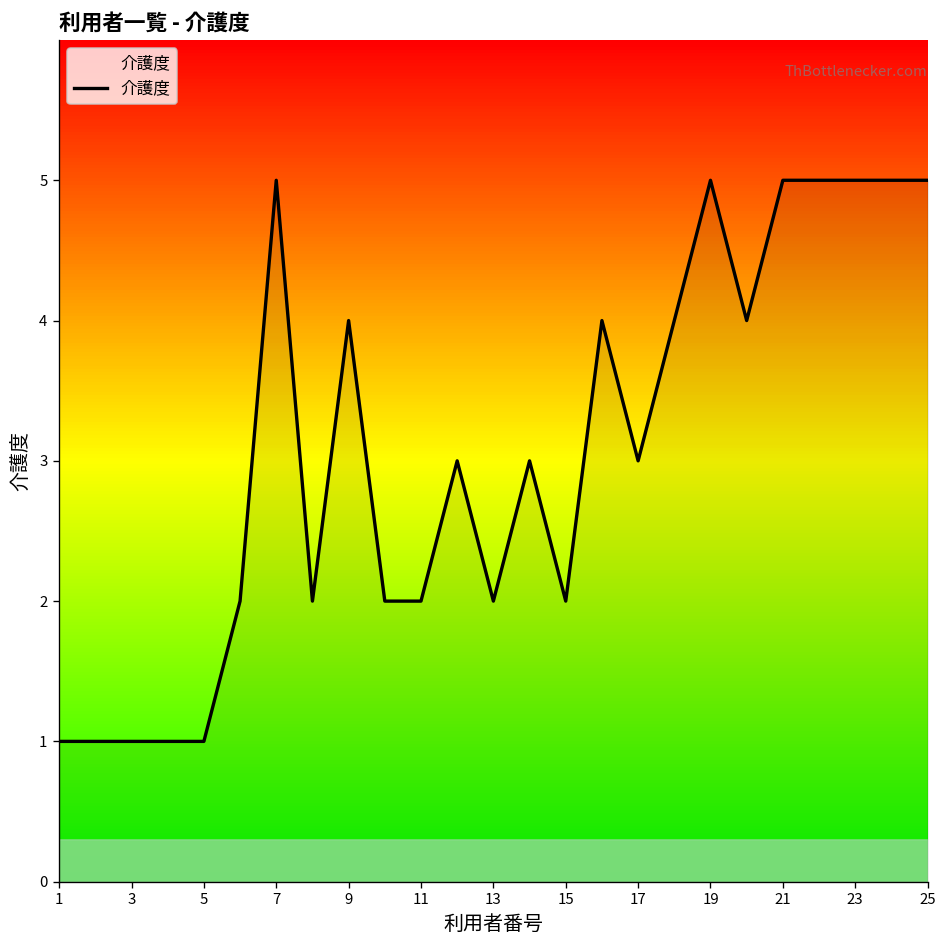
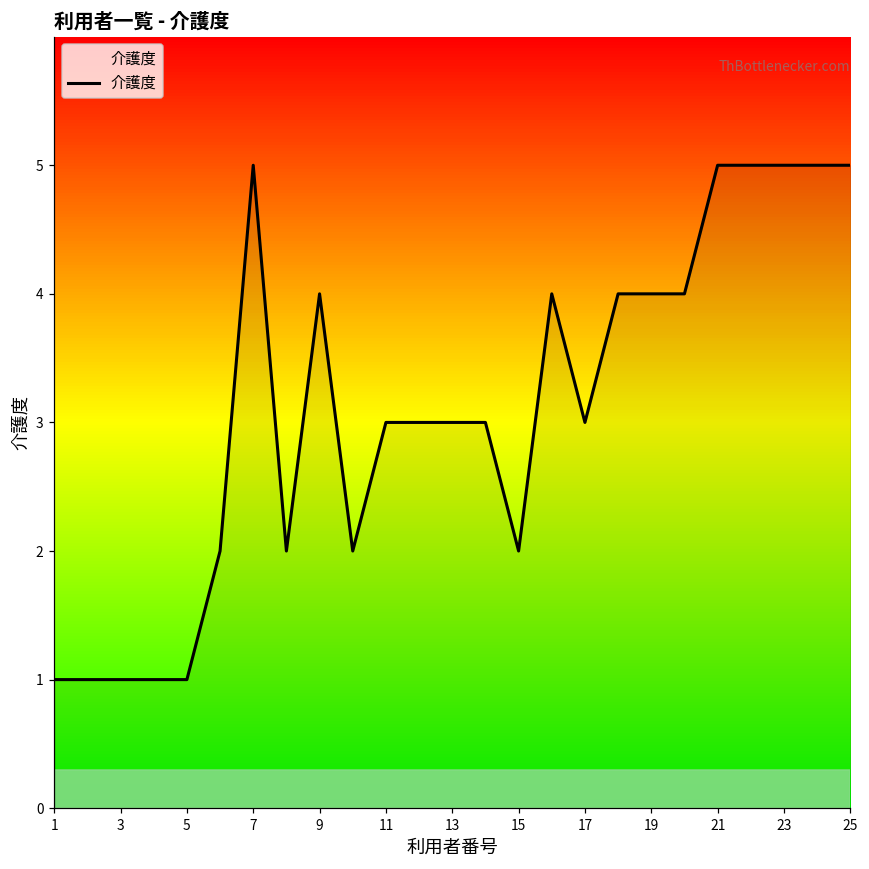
  {
    "1": 1,
    "3": 1,
    "5": 1,
    "7": 5,
    "9": 4,
-   "11": 2,
-   "13": 2,
+   "11": 3,
+   "13": 3,
    "15": 2,
    "17": 3,
-   "19": 5,
+   "19": 4,
    "21": 5,
    "23": 5,
    "25": 5
  }
